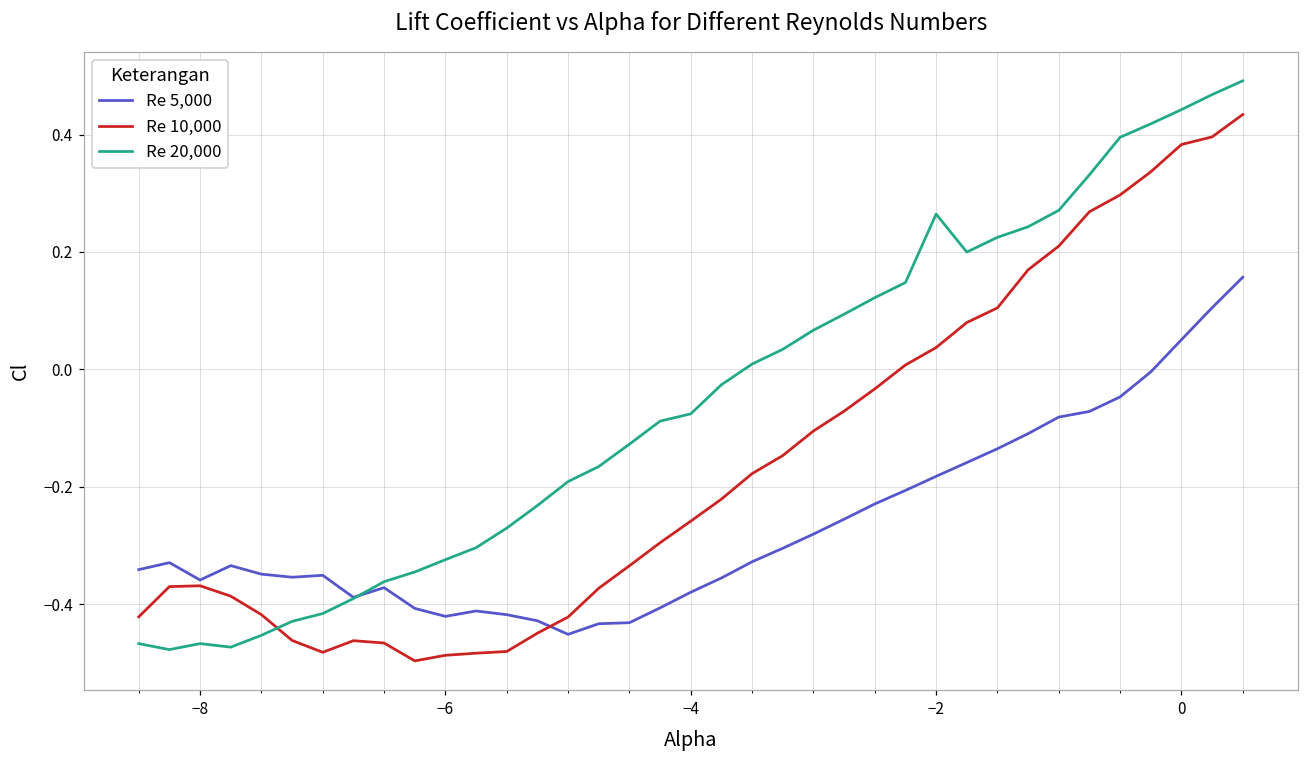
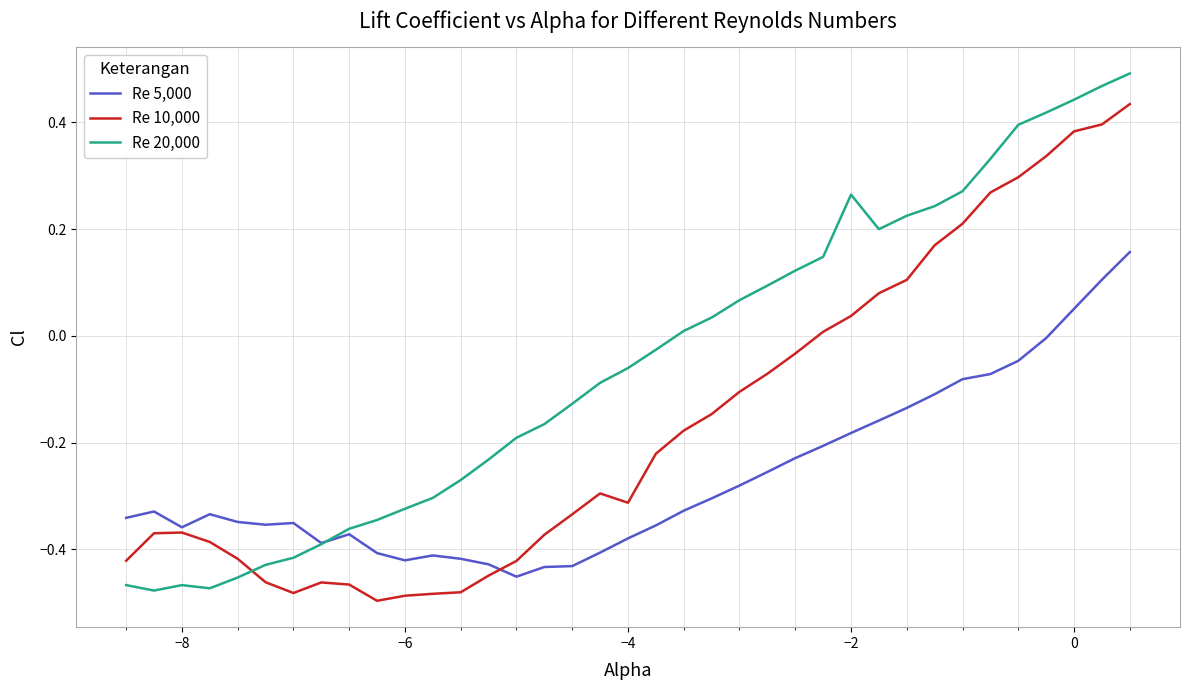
  {
    "Re 5,000": {
      "−8": -0.36,
      "−6": -0.42,
      "−4": -0.38,
      "−2": -0.18,
      "0": 0.05
    },
    "Re 10,000": {
      "−8": -0.37,
      "−6": -0.49,
-     "−4": -0.26,
+     "−4": -0.31,
      "−2": 0.04,
      "0": 0.38
    },
    "Re 20,000": {
      "−8": -0.47,
      "−6": -0.32,
-     "−4": -0.08,
+     "−4": -0.06,
      "−2": 0.26,
      "0": 0.44
    }
  }
